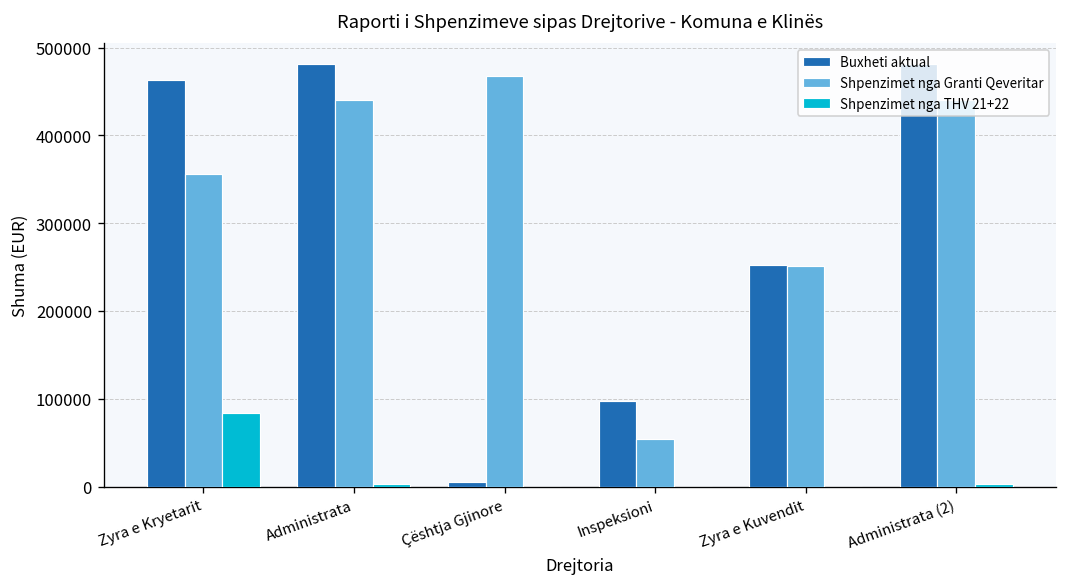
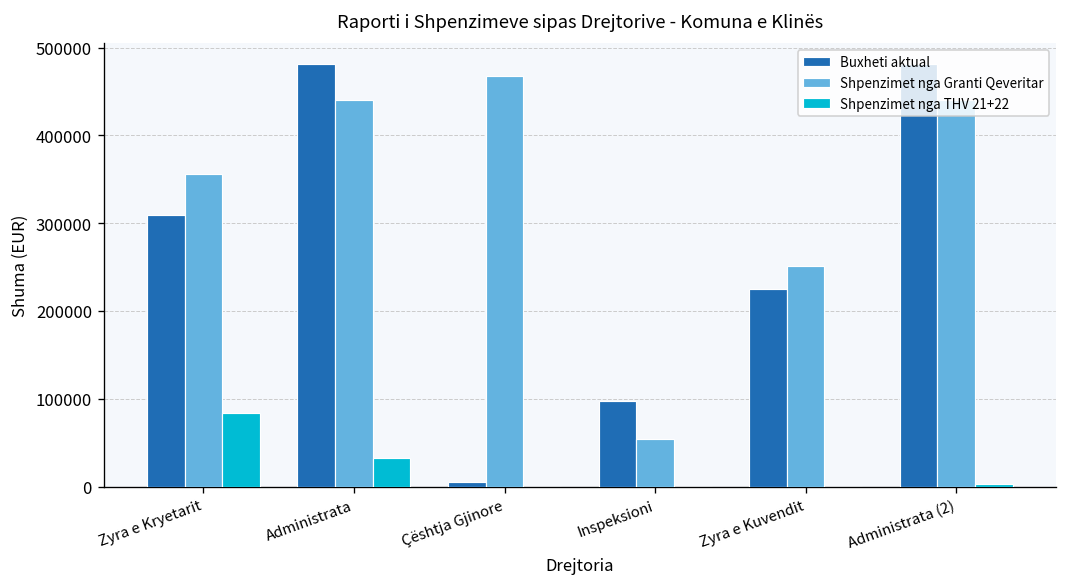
  {
    "Buxheti aktual": {
-     "Zyra e Kryetarit": 460000,
+     "Zyra e Kryetarit": 310000,
      "Administrata": 480000,
      "Çështja Gjinore": 10000,
      "Inspeksioni": 100000,
-     "Zyra e Kuvendit": 250000
+     "Zyra e Kuvendit": 220000
    },
    "Shpenzimet nga Granti Qeveritar": {
      "Zyra e Kryetarit": 360000,
      "Administrata": 440000,
      "Çështja Gjinore": 470000,
      "Inspeksioni": 50000,
      "Zyra e Kuvendit": 250000
    },
    "Shpenzimet nga THV 21+22": {
      "Zyra e Kryetarit": 80000,
-     "Administrata": 0,
+     "Administrata": 30000,
      "Çështja Gjinore": 0,
      "Inspeksioni": 0,
      "Zyra e Kuvendit": 0
    }
  }
